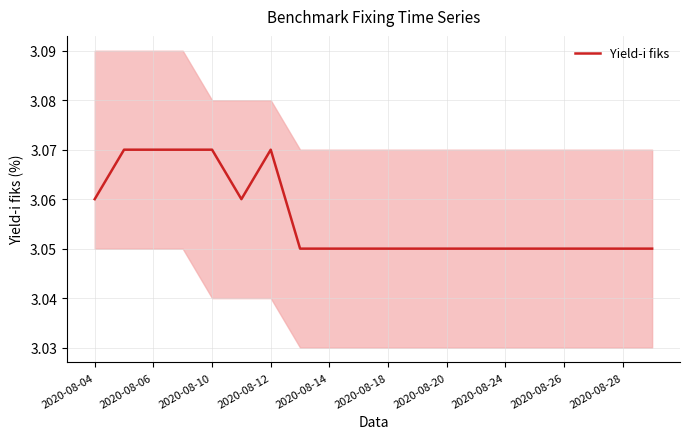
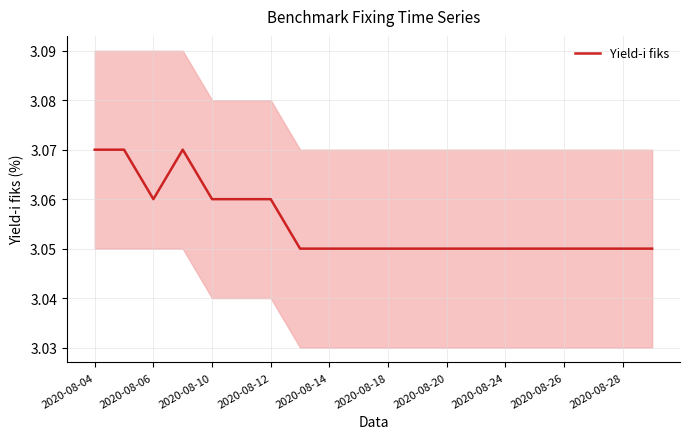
  {
    "Yield-i fiks": {
-     "2020-08-04": 3.06,
-     "2020-08-06": 3.07,
-     "2020-08-10": 3.07,
-     "2020-08-12": 3.07,
+     "2020-08-04": 3.07,
+     "2020-08-06": 3.06,
+     "2020-08-10": 3.06,
+     "2020-08-12": 3.06,
      "2020-08-14": 3.05,
      "2020-08-18": 3.05,
      "2020-08-20": 3.05,
      "2020-08-24": 3.05,
      "2020-08-26": 3.05,
      "2020-08-28": 3.05
    }
  }
